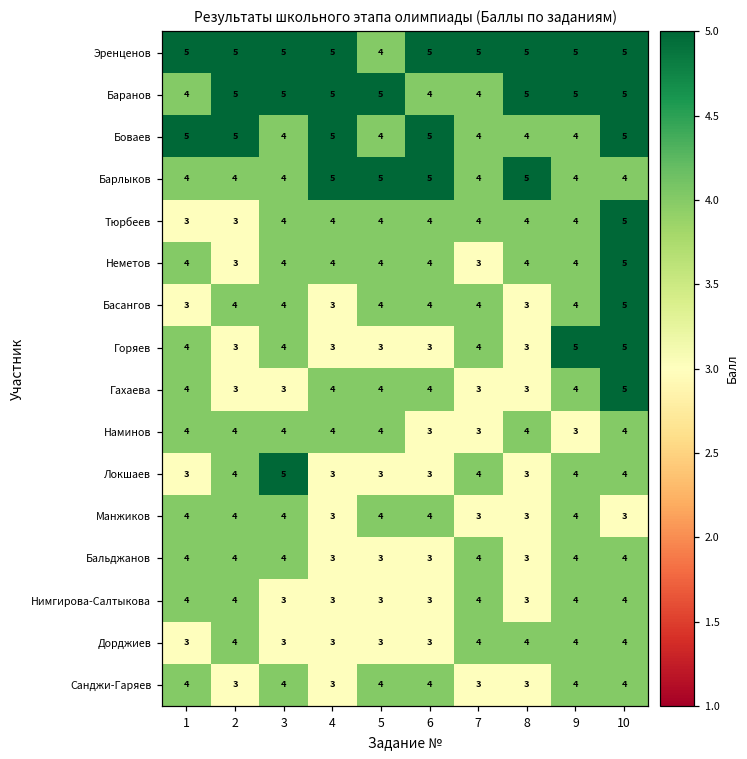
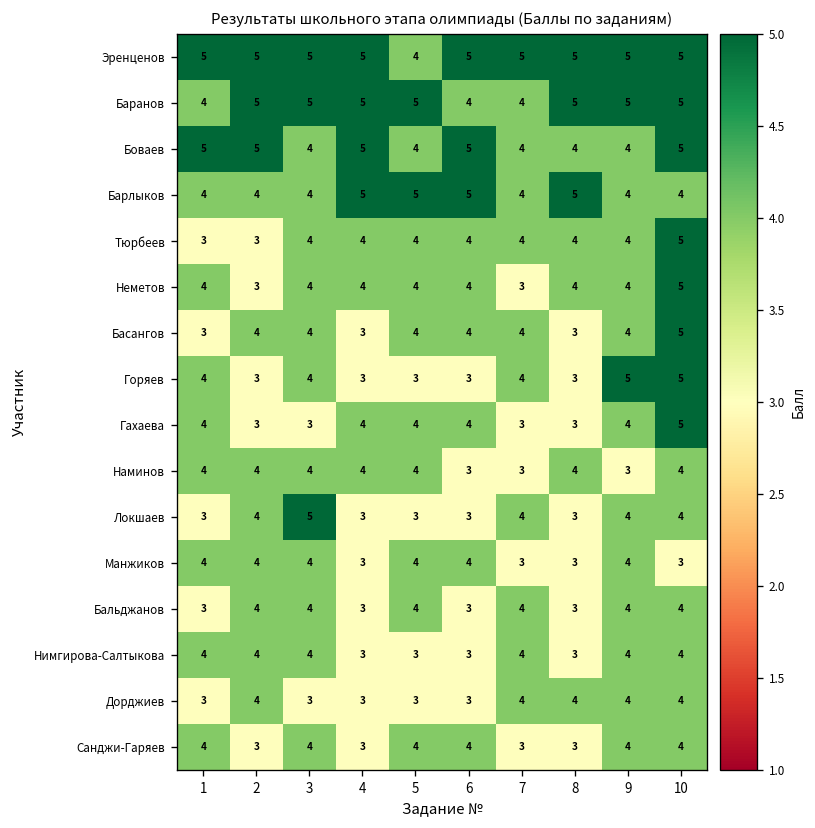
  {
    "Эренценов": {
      "1": 5,
      "2": 5,
      "3": 5,
      "4": 5,
      "5": 4,
      "6": 5,
      "7": 5,
      "8": 5,
      "9": 5,
      "10": 5
    },
    "Баранов": {
      "1": 4,
      "2": 5,
      "3": 5,
      "4": 5,
      "5": 5,
      "6": 4,
      "7": 4,
      "8": 5,
      "9": 5,
      "10": 5
    },
    "Боваев": {
      "1": 5,
      "2": 5,
      "3": 4,
      "4": 5,
      "5": 4,
      "6": 5,
      "7": 4,
      "8": 4,
      "9": 4,
      "10": 5
    },
    "Барлыков": {
      "1": 4,
      "2": 4,
      "3": 4,
      "4": 5,
      "5": 5,
      "6": 5,
      "7": 4,
      "8": 5,
      "9": 4,
      "10": 4
    },
    "Тюрбеев": {
      "1": 3,
      "2": 3,
      "3": 4,
      "4": 4,
      "5": 4,
      "6": 4,
      "7": 4,
      "8": 4,
      "9": 4,
      "10": 5
    },
    "Неметов": {
      "1": 4,
      "2": 3,
      "3": 4,
      "4": 4,
      "5": 4,
      "6": 4,
      "7": 3,
      "8": 4,
      "9": 4,
      "10": 5
    },
    "Басангов": {
      "1": 3,
      "2": 4,
      "3": 4,
      "4": 3,
      "5": 4,
      "6": 4,
      "7": 4,
      "8": 3,
      "9": 4,
      "10": 5
    },
    "Горяев": {
      "1": 4,
      "2": 3,
      "3": 4,
      "4": 3,
      "5": 3,
      "6": 3,
      "7": 4,
      "8": 3,
      "9": 5,
      "10": 5
    },
    "Гахаева": {
      "1": 4,
      "2": 3,
      "3": 3,
      "4": 4,
      "5": 4,
      "6": 4,
      "7": 3,
      "8": 3,
      "9": 4,
      "10": 5
    },
    "Наминов": {
      "1": 4,
      "2": 4,
      "3": 4,
      "4": 4,
      "5": 4,
      "6": 3,
      "7": 3,
      "8": 4,
      "9": 3,
      "10": 4
    },
    "Локшаев": {
      "1": 3,
      "2": 4,
      "3": 5,
      "4": 3,
      "5": 3,
      "6": 3,
      "7": 4,
      "8": 3,
      "9": 4,
      "10": 4
    },
    "Манжиков": {
      "1": 4,
      "2": 4,
      "3": 4,
      "4": 3,
      "5": 4,
      "6": 4,
      "7": 3,
      "8": 3,
      "9": 4,
      "10": 3
    },
    "Бальджанов": {
-     "1": 4,
+     "1": 3,
      "2": 4,
      "3": 4,
      "4": 3,
-     "5": 3,
+     "5": 4,
      "6": 3,
      "7": 4,
      "8": 3,
      "9": 4,
      "10": 4
    },
    "Нимгирова-Салтыкова": {
      "1": 4,
      "2": 4,
-     "3": 3,
+     "3": 4,
      "4": 3,
      "5": 3,
      "6": 3,
      "7": 4,
      "8": 3,
      "9": 4,
      "10": 4
    },
    "Дорджиев": {
      "1": 3,
      "2": 4,
      "3": 3,
      "4": 3,
      "5": 3,
      "6": 3,
      "7": 4,
      "8": 4,
      "9": 4,
      "10": 4
    },
    "Санджи-Гаряев": {
      "1": 4,
      "2": 3,
      "3": 4,
      "4": 3,
      "5": 4,
      "6": 4,
      "7": 3,
      "8": 3,
      "9": 4,
      "10": 4
    }
  }
